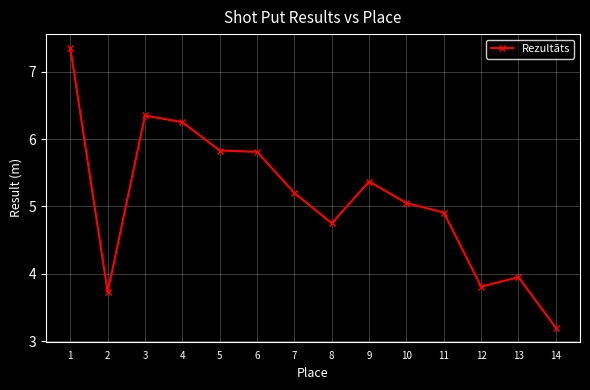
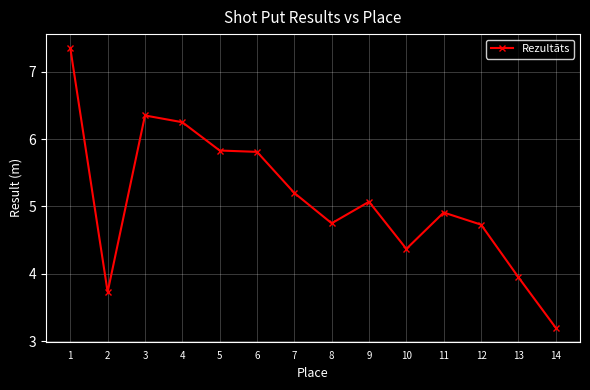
  {
    "1": 7.4,
    "2": 3.7,
    "3": 6.4,
    "4": 6.3,
    "5": 5.8,
    "6": 5.8,
    "7": 5.2,
    "8": 4.8,
-   "9": 5.4,
-   "10": 5.1,
+   "9": 5.1,
+   "10": 4.4,
    "11": 4.9,
-   "12": 3.8,
+   "12": 4.7,
    "13": 4.0,
    "14": 3.2
  }
